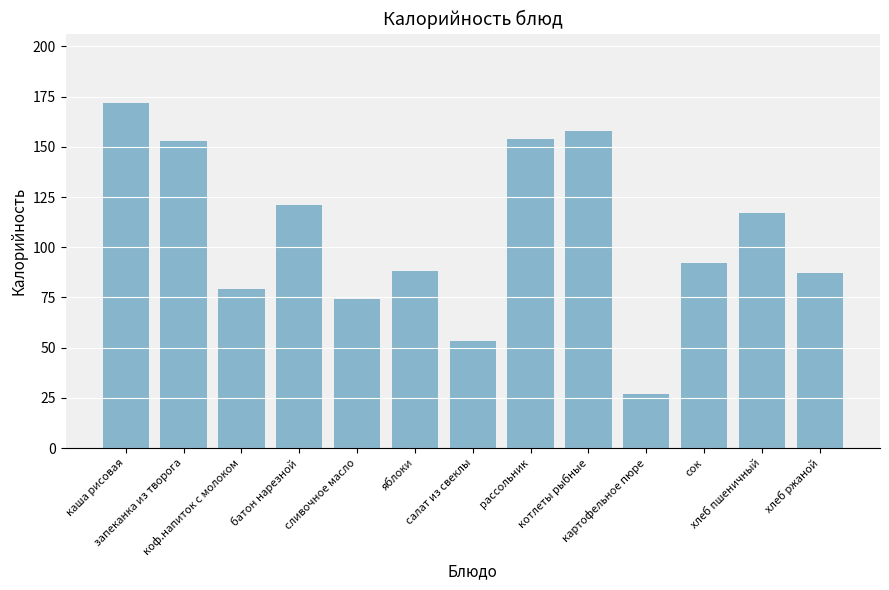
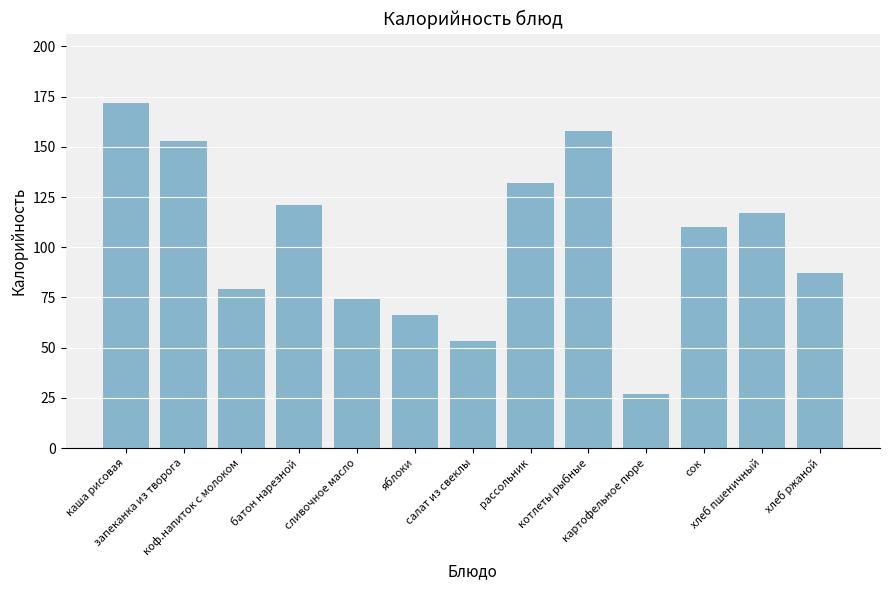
  {
    "каша рисовая": 172,
    "запеканка из творога": 153,
    "коф.напиток с молоком": 79,
    "батон нарезной": 121,
    "сливочное масло": 74,
-   "яблоки": 88,
+   "яблоки": 66,
    "салат из свеклы": 53,
-   "рассольник": 154,
+   "рассольник": 132,
    "котлеты рыбные": 158,
    "картофельное пюре": 27,
-   "сок": 92,
+   "сок": 110,
    "хлеб пшеничный": 117,
    "хлеб ржаной": 87
  }
